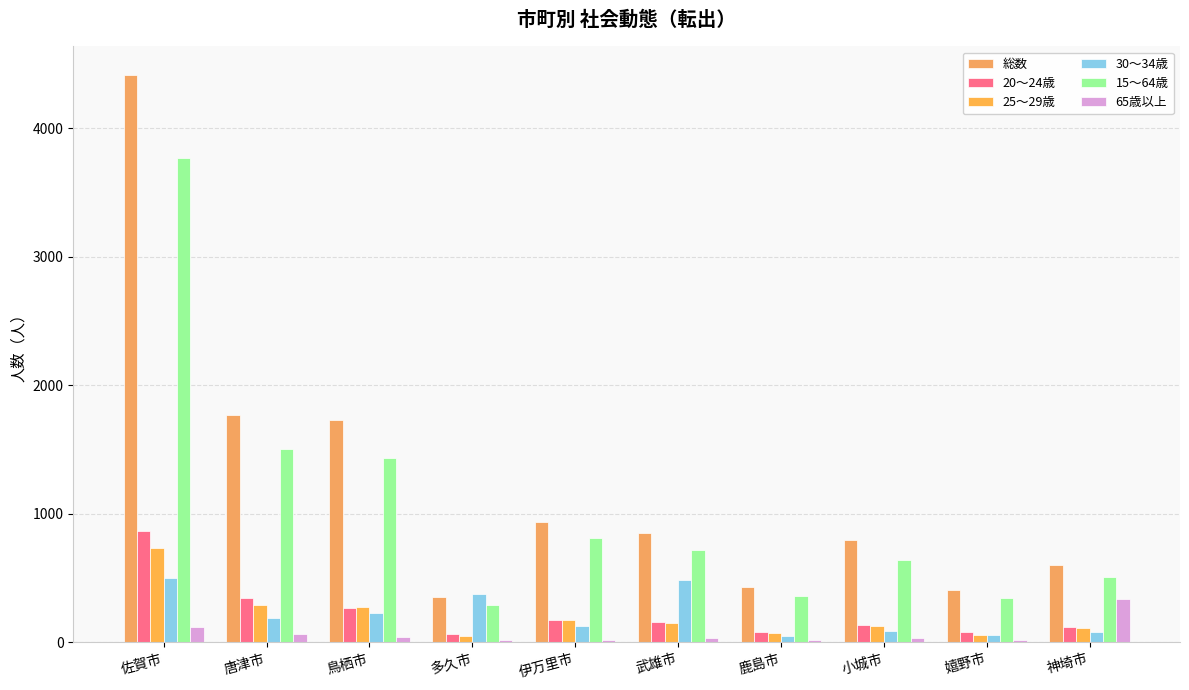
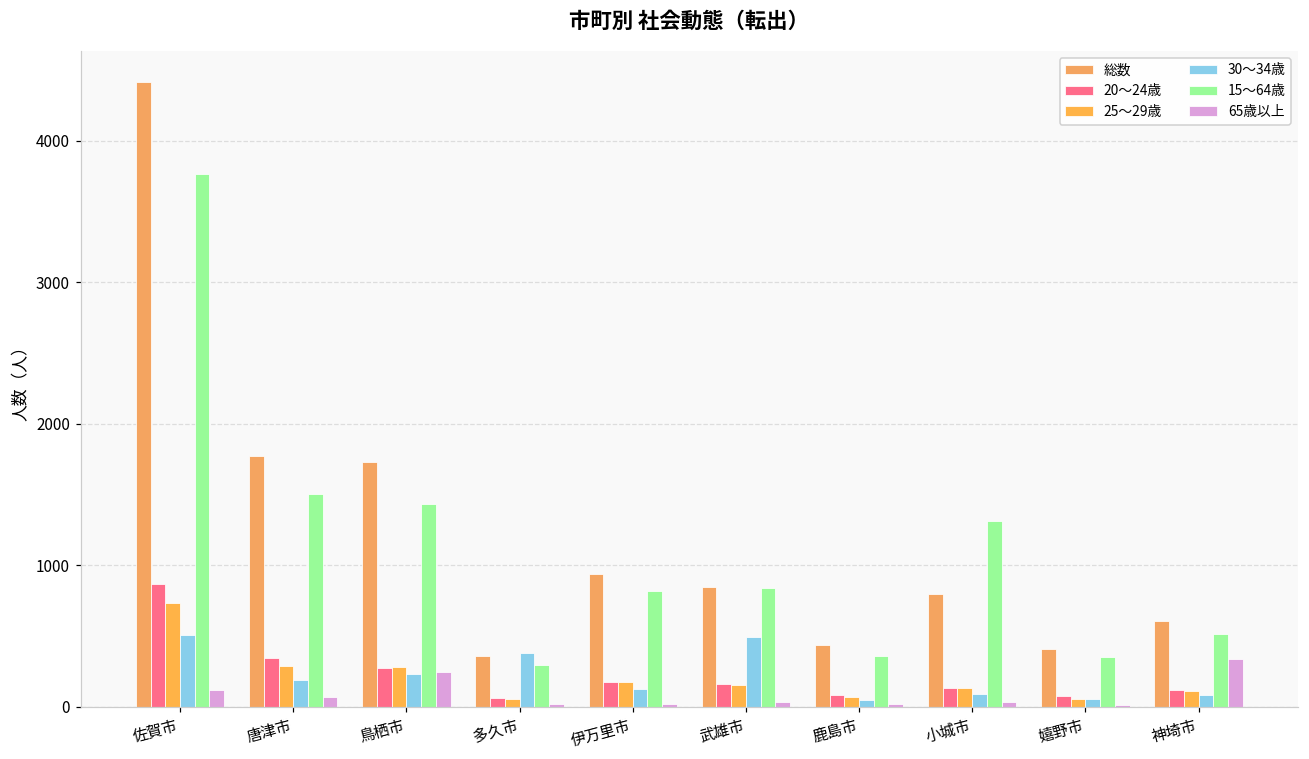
  {
    "20～24歳": {
      "佐賀市": 860,
      "唐津市": 350,
      "鳥栖市": 270,
      "多久市": 60,
      "伊万里市": 180,
      "武雄市": 160,
      "鹿島市": 80,
      "小城市": 140,
      "嬉野市": 80,
      "神埼市": 120
    },
    "30～34歳": {
      "佐賀市": 500,
      "唐津市": 190,
      "鳥栖市": 230,
      "多久市": 380,
      "伊万里市": 120,
      "武雄市": 490,
      "鹿島市": 50,
      "小城市": 90,
      "嬉野市": 50,
      "神埼市": 80
    },
    "15～64歳": {
      "佐賀市": 3760,
      "唐津市": 1510,
      "鳥栖市": 1440,
      "多久市": 290,
      "伊万里市": 820,
-     "武雄市": 720,
+     "武雄市": 840,
      "鹿島市": 360,
-     "小城市": 640,
+     "小城市": 1310,
      "嬉野市": 350,
      "神埼市": 510
    },
    "65歳以上": {
      "佐賀市": 120,
      "唐津市": 70,
-     "鳥栖市": 40,
+     "鳥栖市": 250,
      "多久市": 20,
      "伊万里市": 20,
      "武雄市": 30,
      "小城市": 30,
      "神埼市": 340
    }
  }
